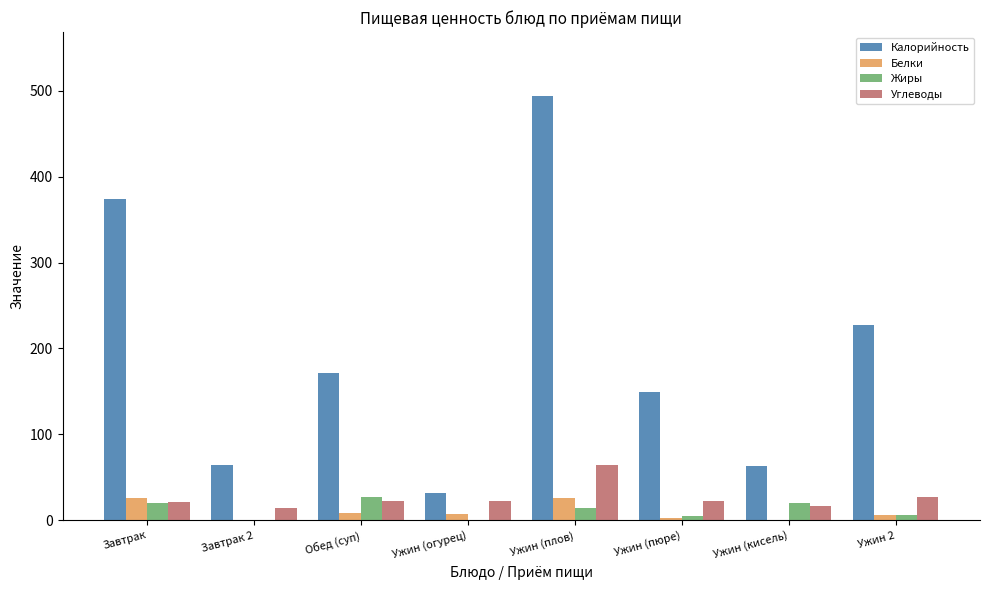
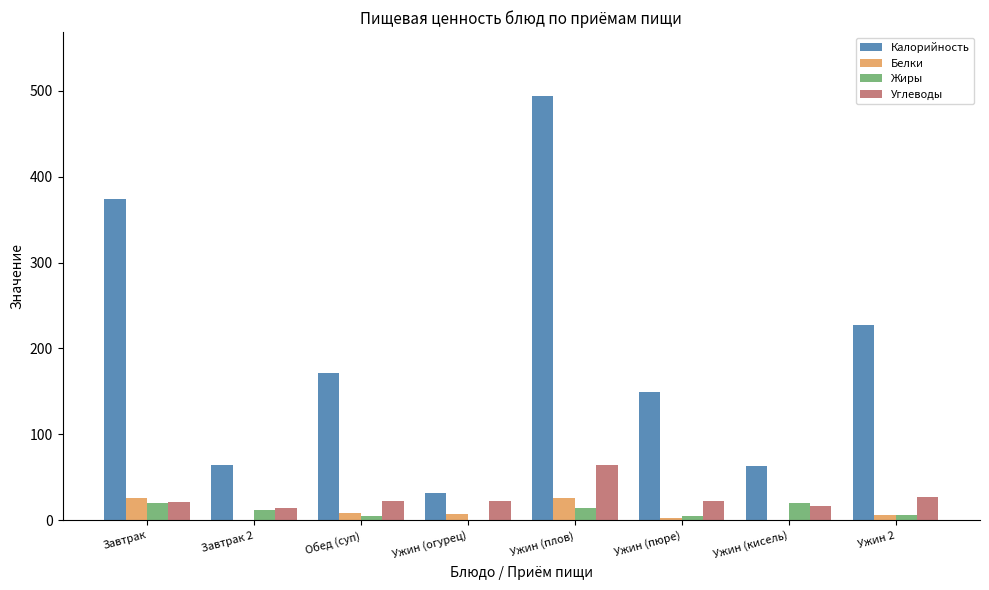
  {
    "Калорийность": {
      "Завтрак": 370,
      "Завтрак 2": 60,
      "Обед (суп)": 170,
      "Ужин (огурец)": 30,
      "Ужин (плов)": 490,
      "Ужин (пюре)": 150,
      "Ужин (кисель)": 60,
      "Ужин 2": 230
    },
    "Жиры": {
      "Завтрак": 20,
-     "Завтрак 2": 0,
-     "Обед (суп)": 30,
+     "Завтрак 2": 10,
+     "Обед (суп)": 10,
      "Ужин (плов)": 20,
      "Ужин (пюре)": 10,
      "Ужин (кисель)": 20,
      "Ужин 2": 10
    }
  }
